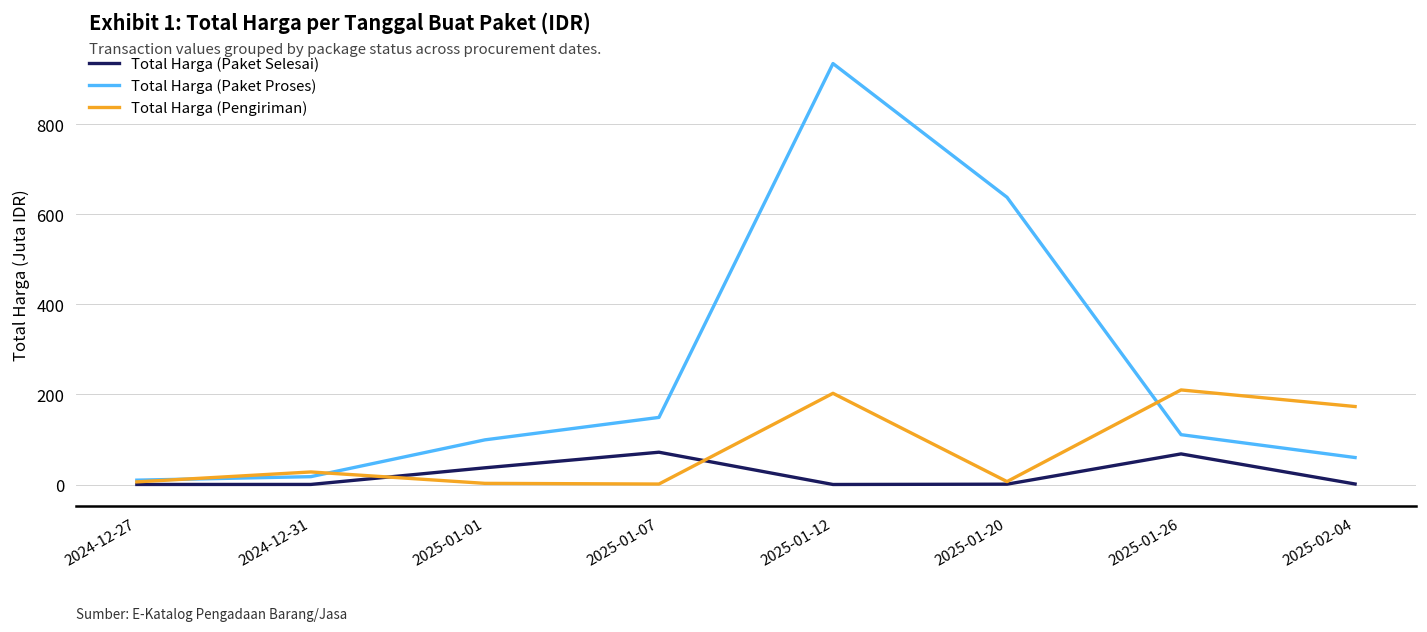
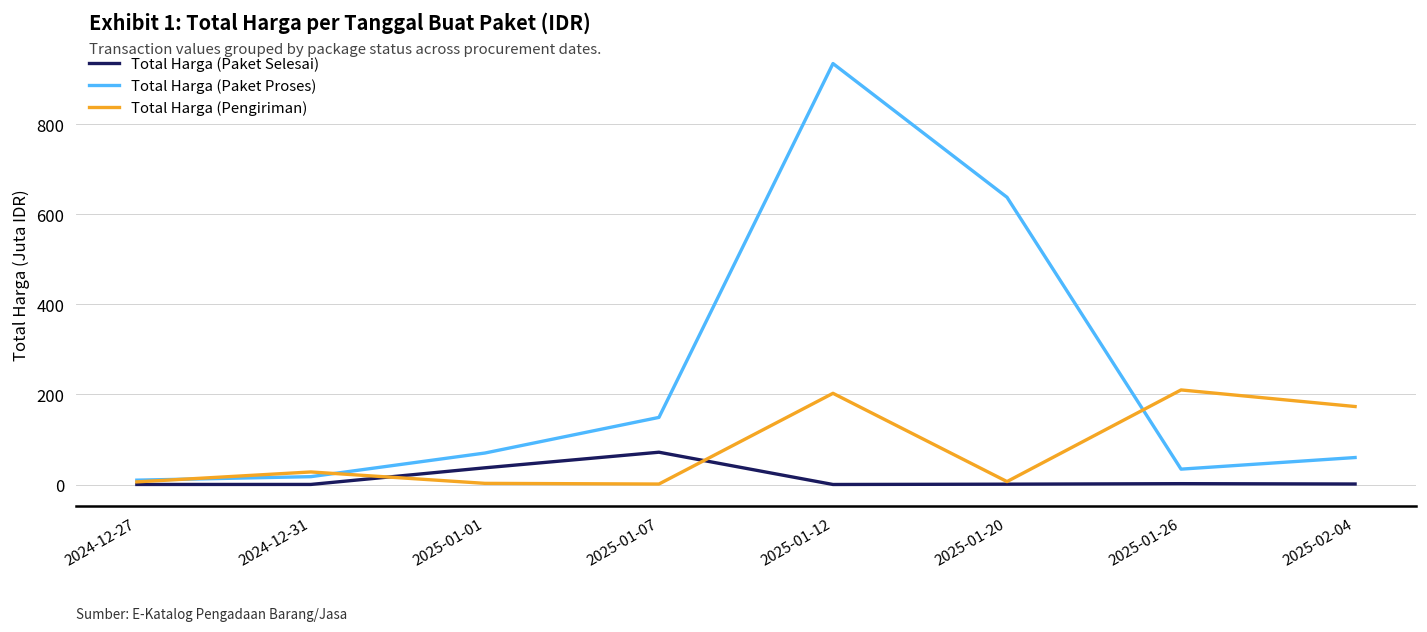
  {
    "Total Harga (Paket Selesai)": {
      "2024-12-31": 0,
      "2025-01-01": 40,
      "2025-01-07": 70,
      "2025-01-12": 0,
-     "2025-01-26": 70,
+     "2025-01-26": 0,
      "2025-02-04": 0
    },
    "Total Harga (Paket Proses)": {
      "2024-12-31": 20,
-     "2025-01-01": 100,
+     "2025-01-01": 70,
      "2025-01-07": 150,
      "2025-01-12": 930,
      "2025-01-20": 640,
-     "2025-01-26": 110,
+     "2025-01-26": 30,
      "2025-02-04": 60
    },
    "Total Harga (Pengiriman)": {
      "2024-12-31": 30,
      "2025-01-01": 0,
      "2025-01-07": 0,
      "2025-01-12": 200,
      "2025-01-26": 210,
      "2025-02-04": 170
    }
  }
